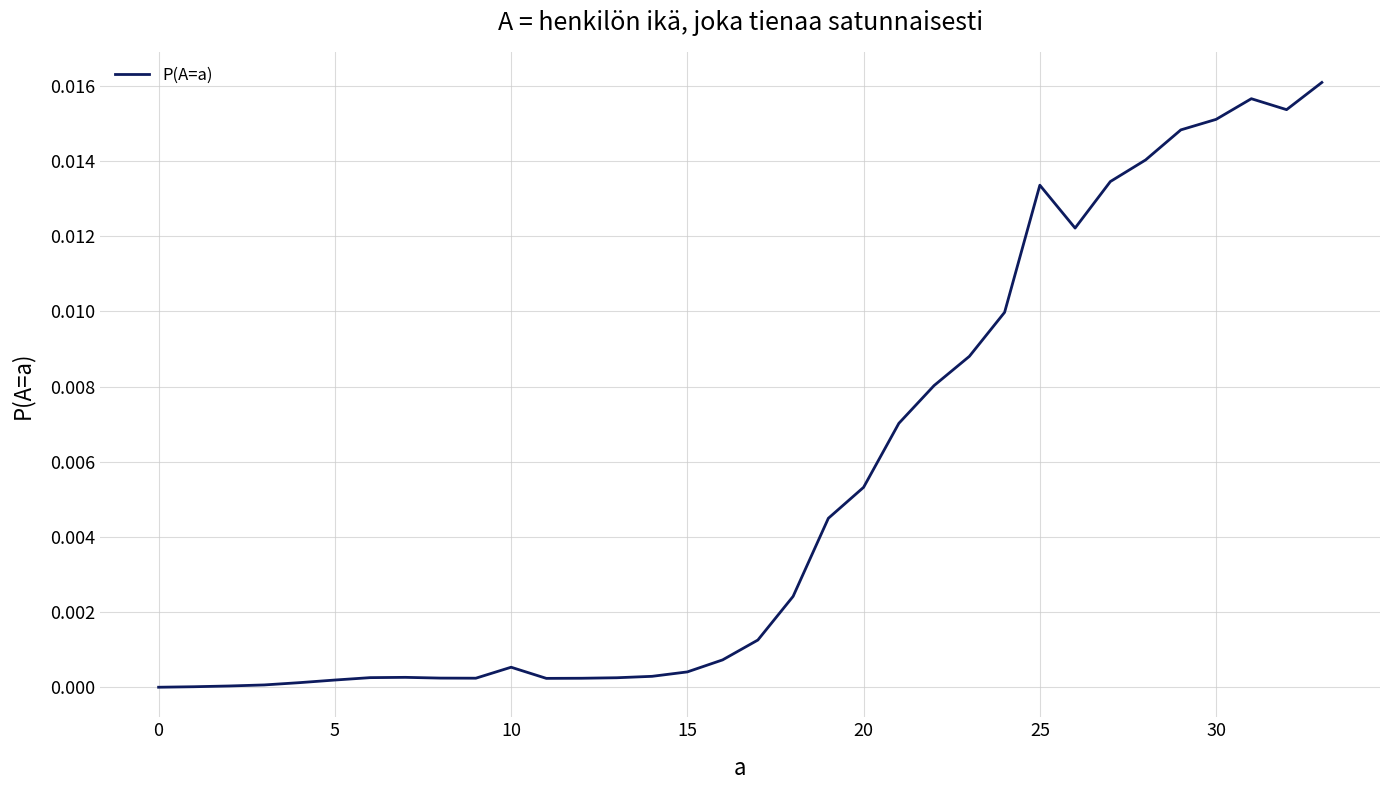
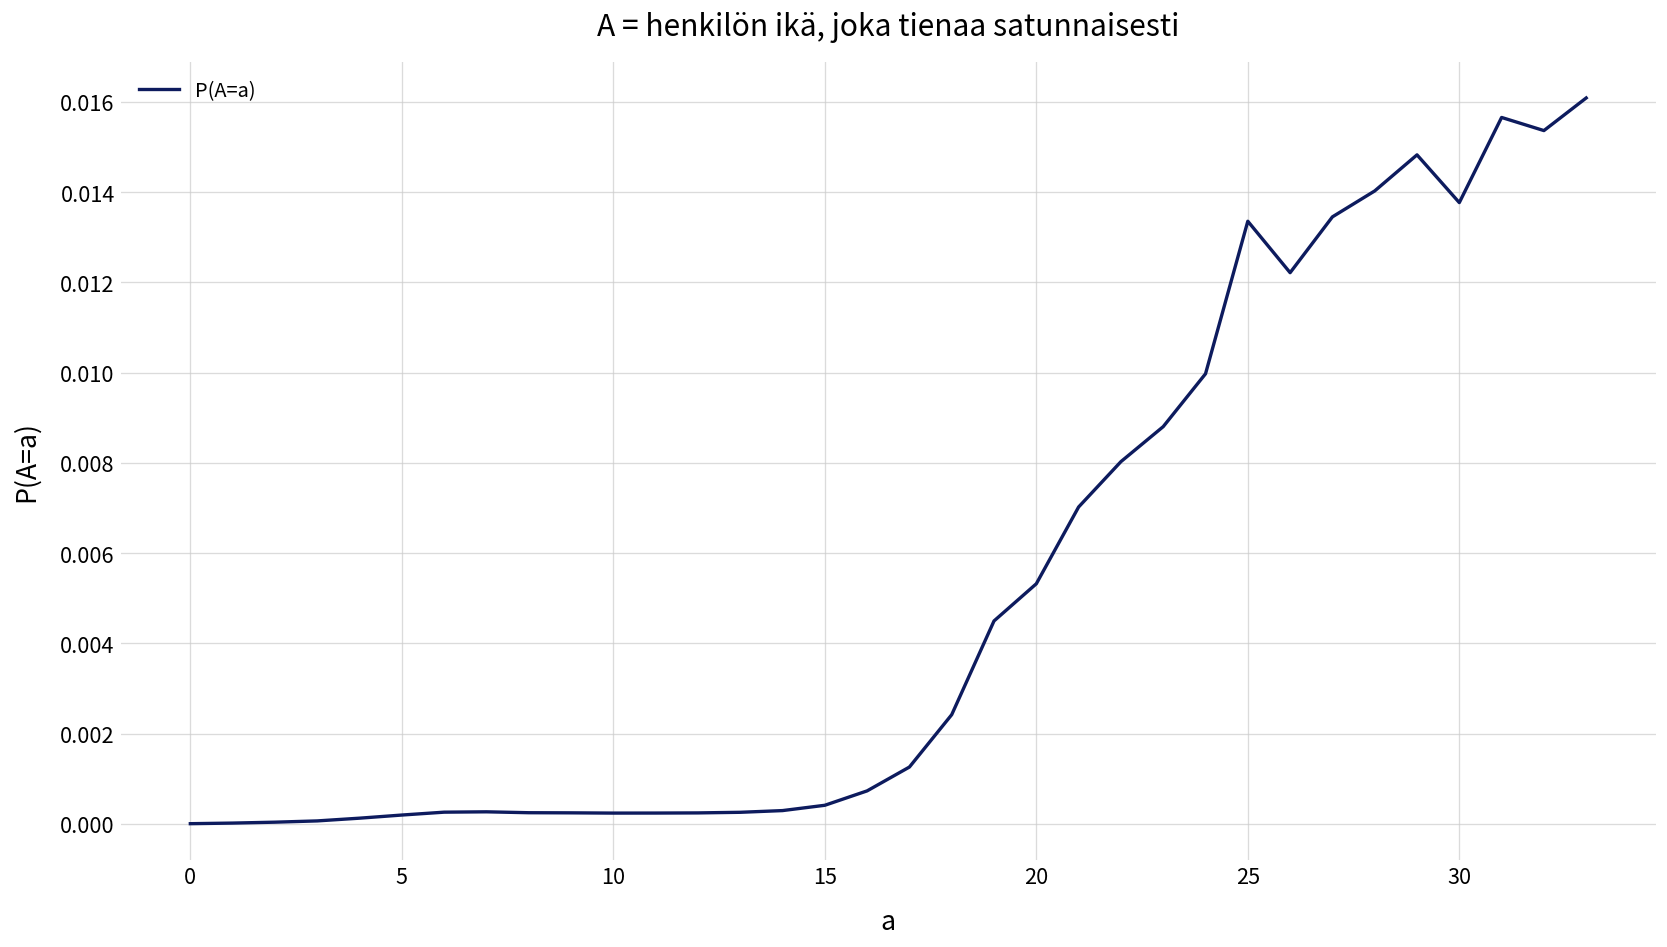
  {
    "0": 0.0000,
    "5": 0.0002,
-   "10": 0.0005,
+   "10": 0.0002,
    "15": 0.0004,
    "20": 0.0053,
    "25": 0.0134,
-   "30": 0.0151
+   "30": 0.0138
  }
